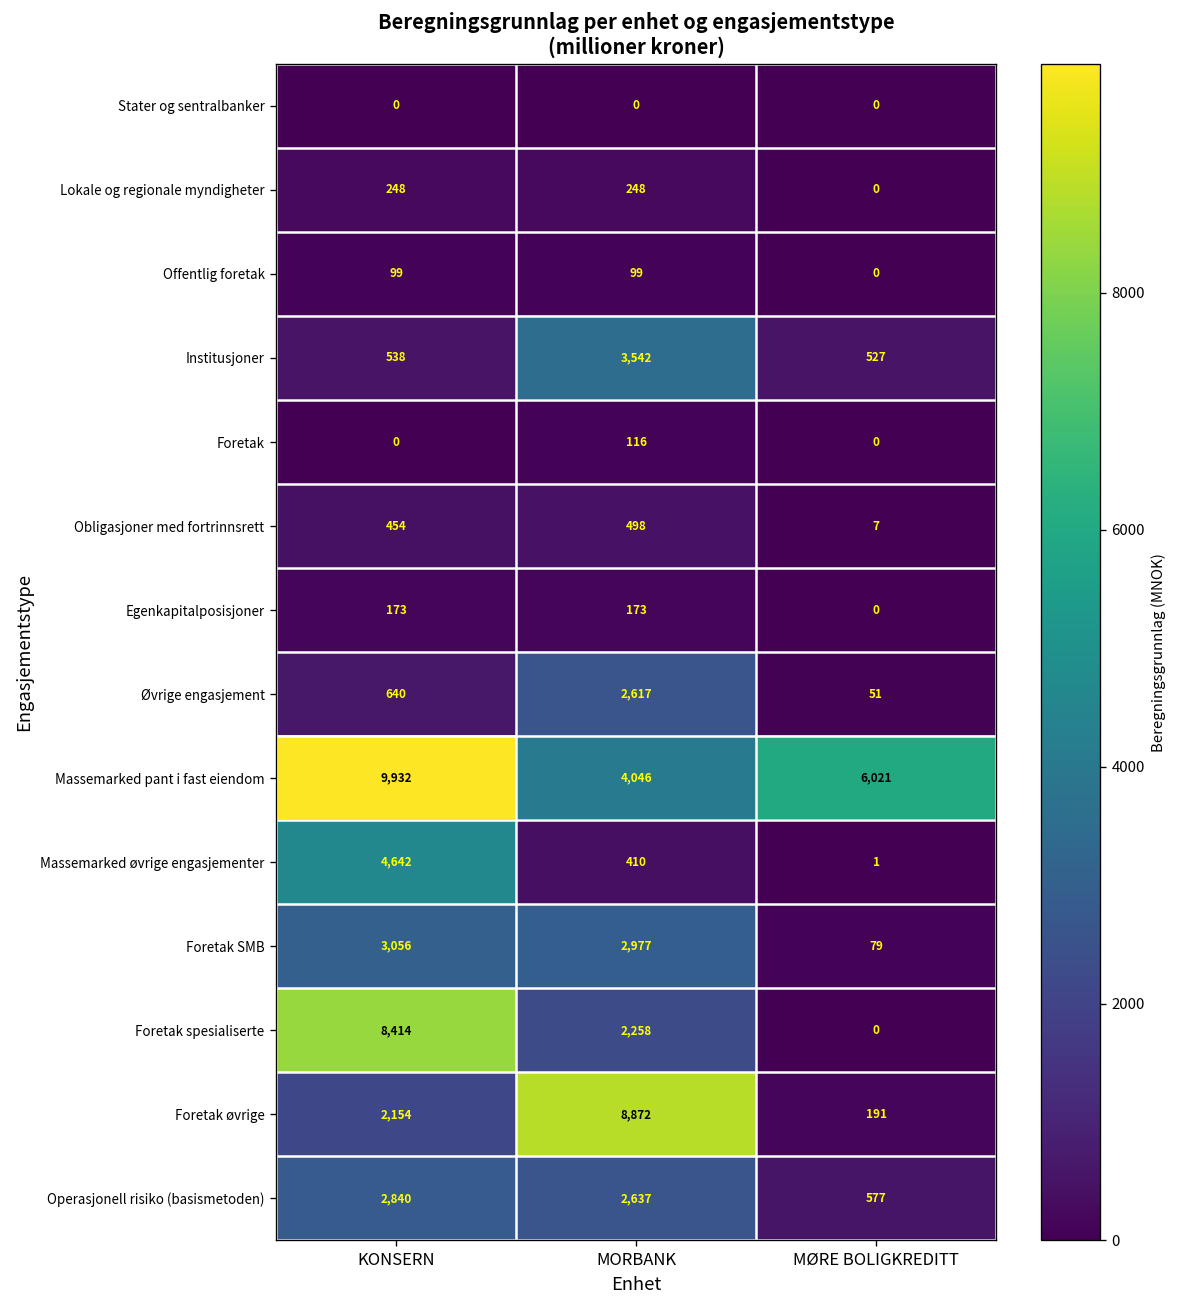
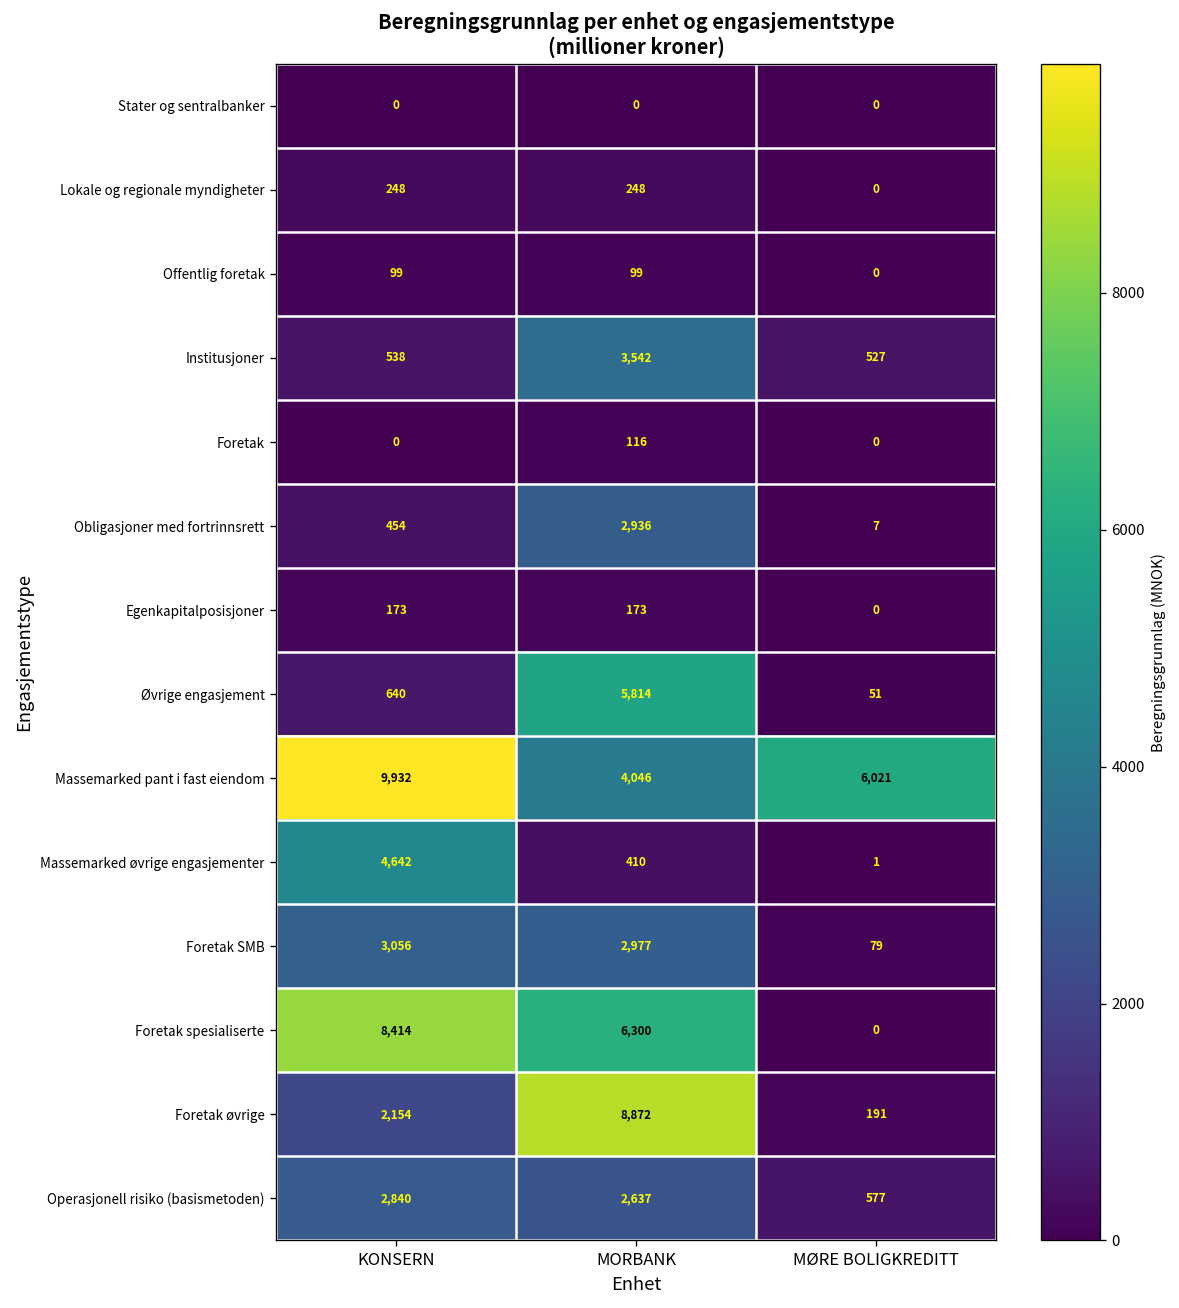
  {
    "Stater og sentralbanker": {
      "KONSERN": "0",
      "MORBANK": "0",
      "MØRE BOLIGKREDITT": "0"
    },
    "Lokale og regionale myndigheter": {
      "KONSERN": "248",
      "MORBANK": "248",
      "MØRE BOLIGKREDITT": "0"
    },
    "Offentlig foretak": {
      "KONSERN": "99",
      "MORBANK": "99",
      "MØRE BOLIGKREDITT": "0"
    },
    "Institusjoner": {
      "KONSERN": "538",
      "MORBANK": "3,542",
      "MØRE BOLIGKREDITT": "527"
    },
    "Foretak": {
      "KONSERN": "0",
      "MORBANK": "116",
      "MØRE BOLIGKREDITT": "0"
    },
    "Obligasjoner med fortrinnsrett": {
      "KONSERN": "454",
-     "MORBANK": "498",
+     "MORBANK": "2,936",
      "MØRE BOLIGKREDITT": "7"
    },
    "Egenkapitalposisjoner": {
      "KONSERN": "173",
      "MORBANK": "173",
      "MØRE BOLIGKREDITT": "0"
    },
    "Øvrige engasjement": {
      "KONSERN": "640",
-     "MORBANK": "2,617",
+     "MORBANK": "5,814",
      "MØRE BOLIGKREDITT": "51"
    },
    "Massemarked pant i fast eiendom": {
      "KONSERN": "9,932",
      "MORBANK": "4,046",
      "MØRE BOLIGKREDITT": "6,021"
    },
    "Massemarked øvrige engasjementer": {
      "KONSERN": "4,642",
      "MORBANK": "410",
      "MØRE BOLIGKREDITT": "1"
    },
    "Foretak SMB": {
      "KONSERN": "3,056",
      "MORBANK": "2,977",
      "MØRE BOLIGKREDITT": "79"
    },
    "Foretak spesialiserte": {
      "KONSERN": "8,414",
-     "MORBANK": "2,258",
+     "MORBANK": "6,300",
      "MØRE BOLIGKREDITT": "0"
    },
    "Foretak øvrige": {
      "KONSERN": "2,154",
      "MORBANK": "8,872",
      "MØRE BOLIGKREDITT": "191"
    },
    "Operasjonell risiko (basismetoden)": {
      "KONSERN": "2,840",
      "MORBANK": "2,637",
      "MØRE BOLIGKREDITT": "577"
    }
  }
